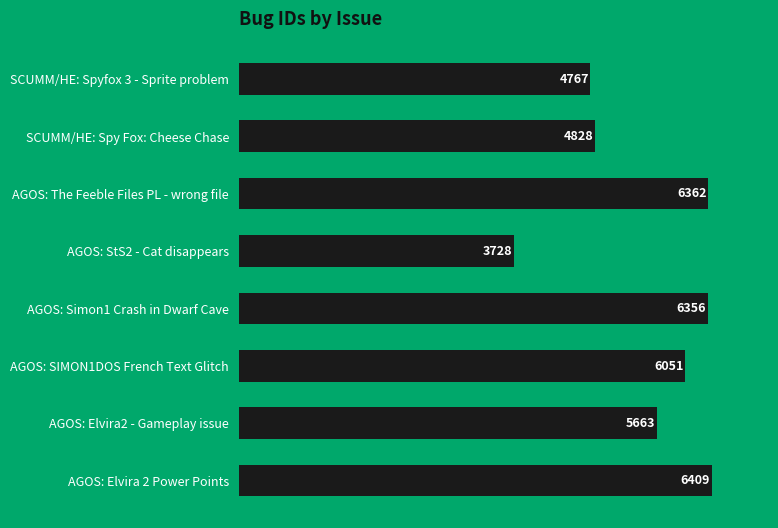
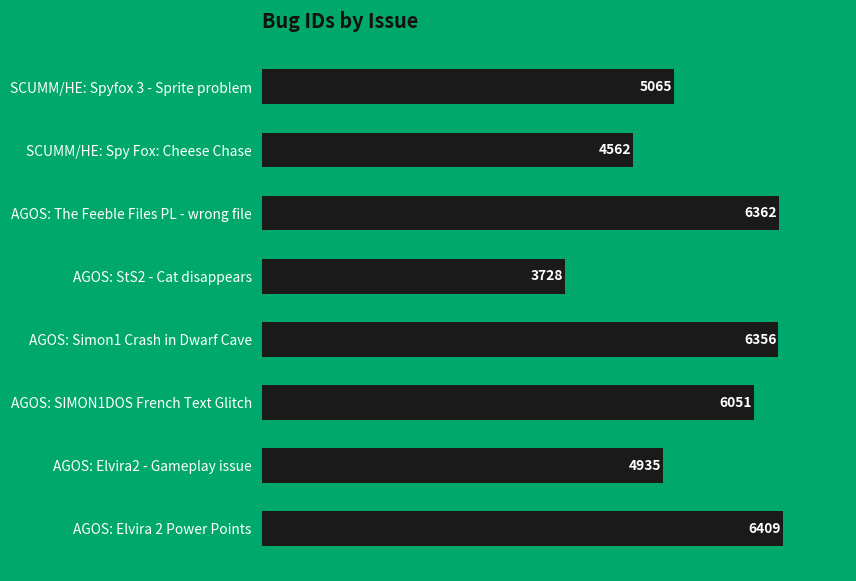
  {
-   "SCUMM/HE: Spyfox 3 - Sprite problem": 4767,
-   "SCUMM/HE: Spy Fox: Cheese Chase": 4828,
+   "SCUMM/HE: Spyfox 3 - Sprite problem": 5065,
+   "SCUMM/HE: Spy Fox: Cheese Chase": 4562,
    "AGOS: The Feeble Files PL - wrong file": 6362,
    "AGOS: StS2 - Cat disappears": 3728,
    "AGOS: Simon1 Crash in Dwarf Cave": 6356,
    "AGOS: SIMON1DOS French Text Glitch": 6051,
-   "AGOS: Elvira2 - Gameplay issue": 5663,
+   "AGOS: Elvira2 - Gameplay issue": 4935,
    "AGOS: Elvira 2 Power Points": 6409
  }
